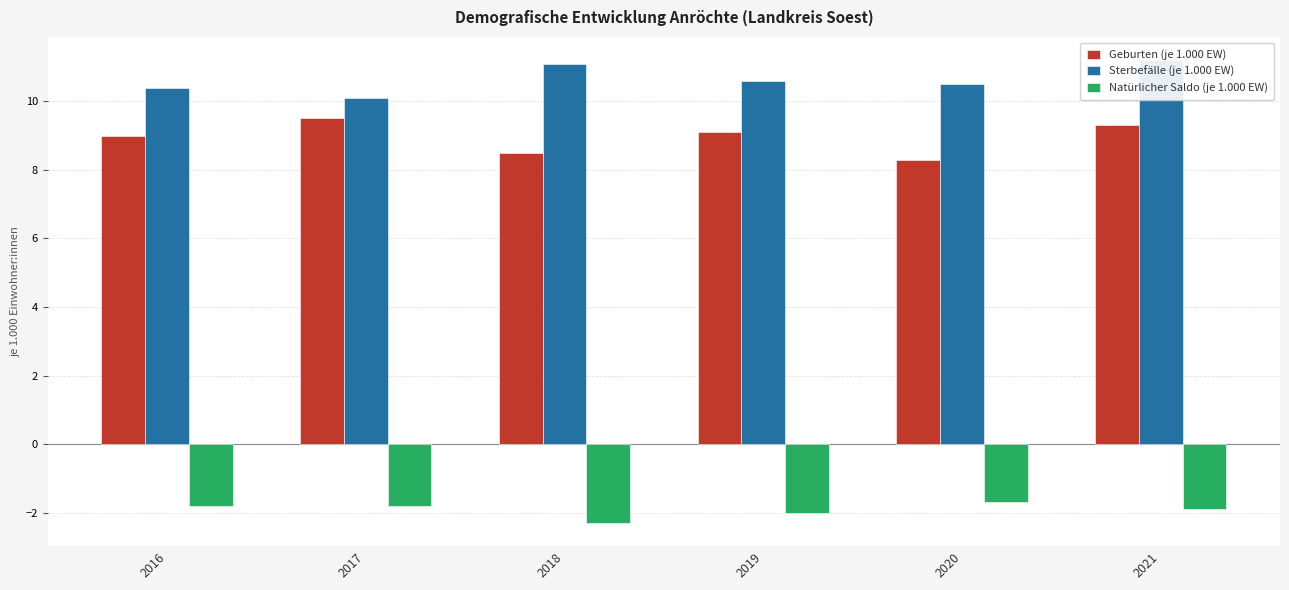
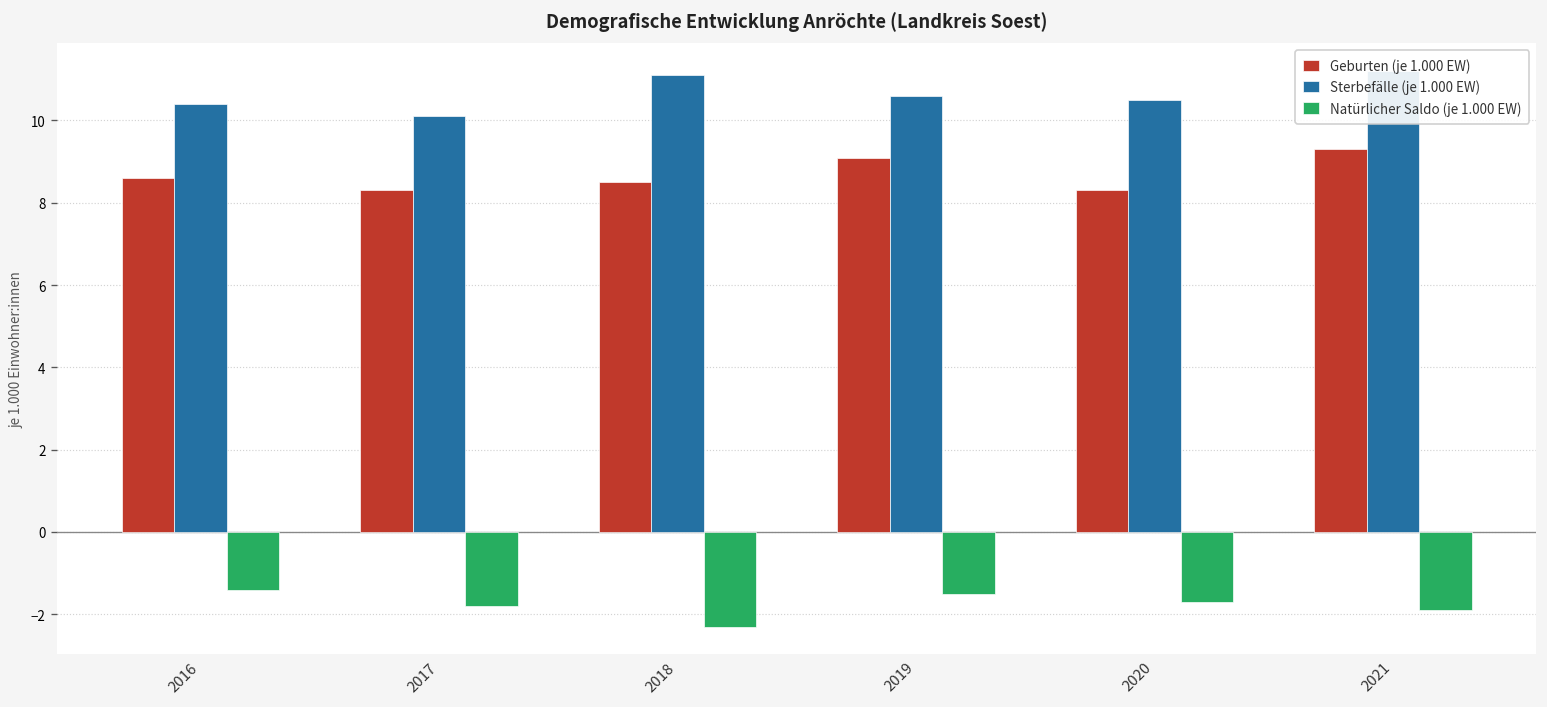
  {
    "Geburten (je 1.000 EW)": {
-     "2016": 9.0,
-     "2017": 9.5,
+     "2016": 8.6,
+     "2017": 8.3,
      "2018": 8.5,
      "2019": 9.1,
      "2020": 8.3,
      "2021": 9.3
    },
    "Sterbefälle (je 1.000 EW)": {
      "2016": 10.4,
      "2017": 10.1,
      "2018": 11.1,
      "2019": 10.6,
      "2020": 10.5
    },
    "Natürlicher Saldo (je 1.000 EW)": {
-     "2016": -1.8,
+     "2016": -1.4,
      "2017": -1.8,
      "2018": -2.3,
-     "2019": -2.0,
+     "2019": -1.5,
      "2020": -1.7,
      "2021": -1.9
    }
  }
